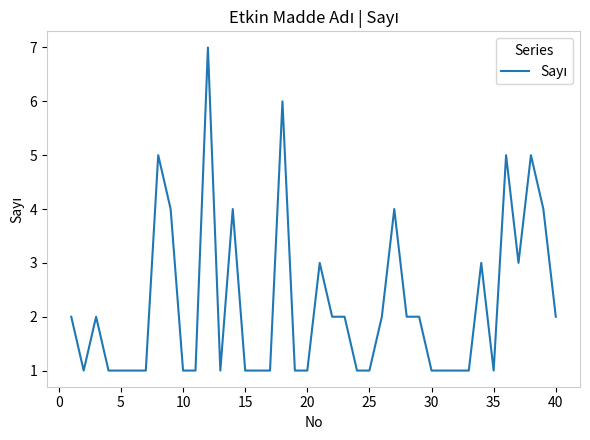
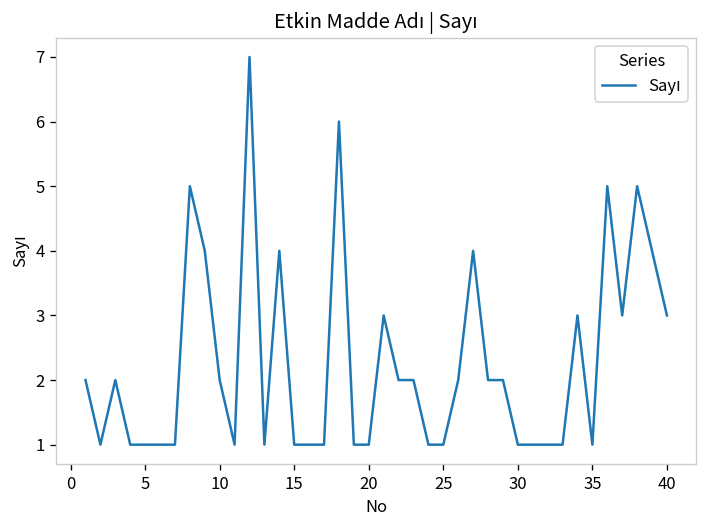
  {
    "5": 1,
-   "10": 1,
+   "10": 2,
    "15": 1,
    "20": 1,
    "25": 1,
    "30": 1,
    "35": 1,
-   "40": 2
+   "40": 3
  }
